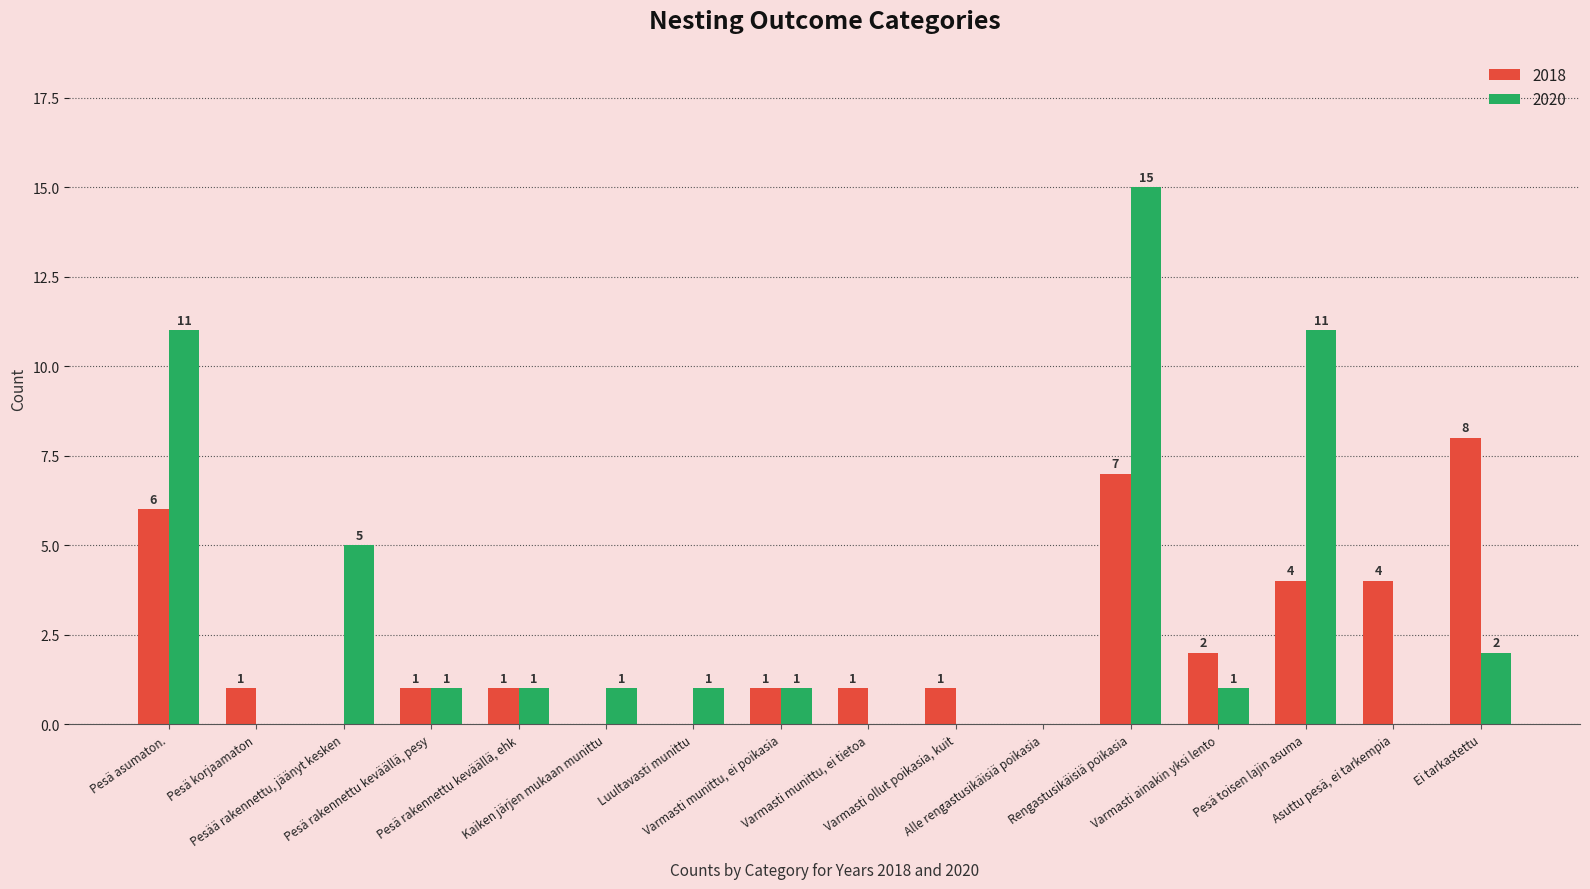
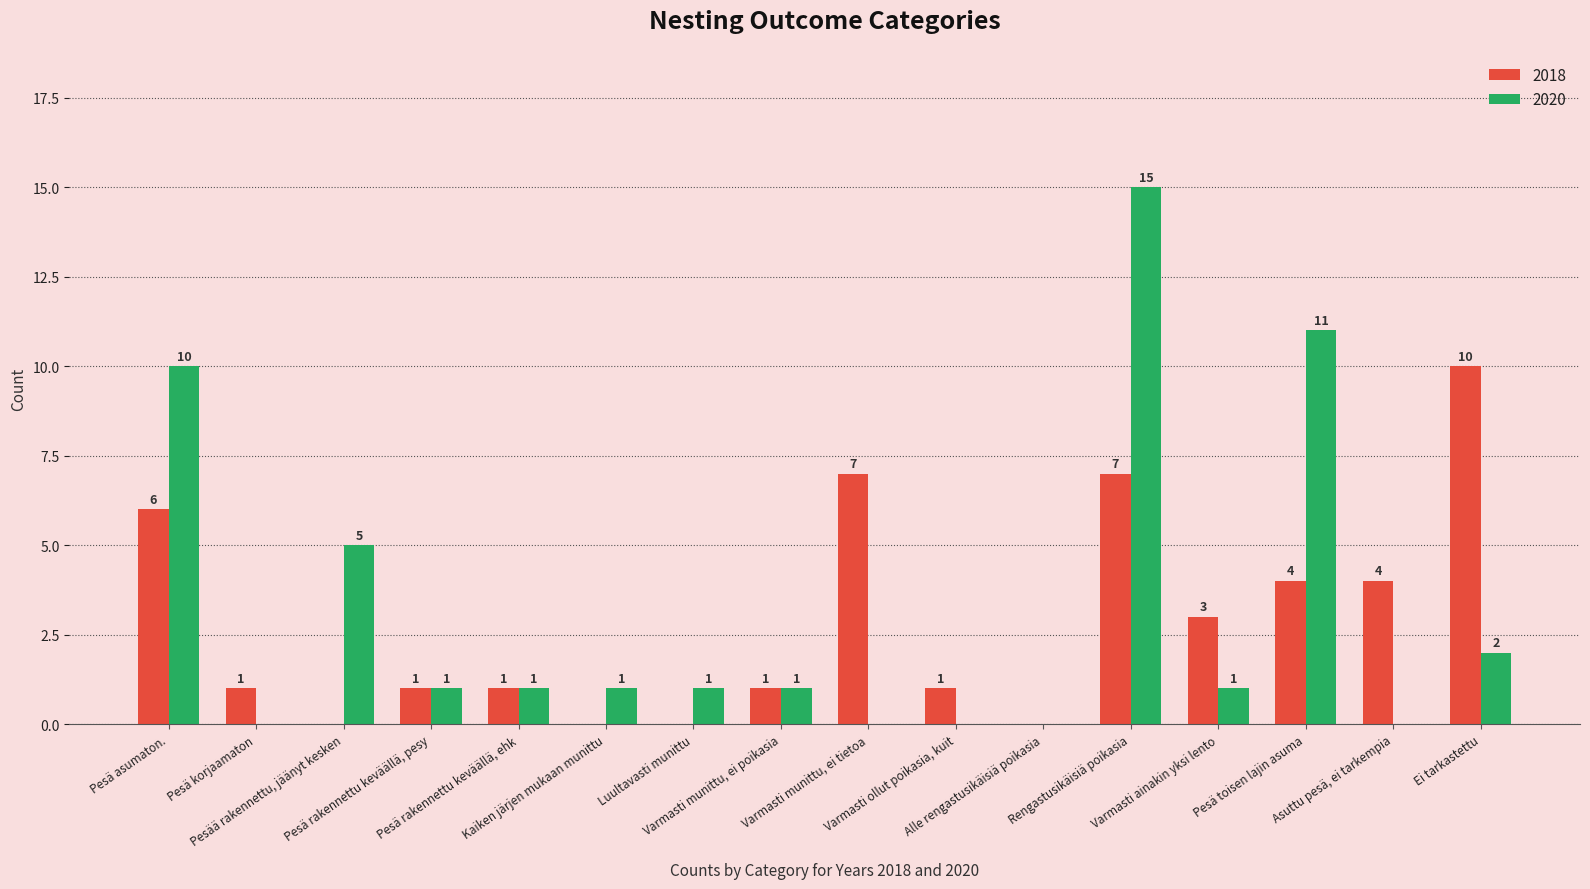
  {
    "2018": {
      "Pesä asumaton.": 6,
      "Pesä korjaamaton": 1,
      "Pesä rakennettu keväällä, pesy": 1,
      "Pesä rakennettu keväällä, ehk": 1,
      "Varmasti munittu, ei poikasia": 1,
-     "Varmasti munittu, ei tietoa": 1,
+     "Varmasti munittu, ei tietoa": 7,
      "Varmasti ollut poikasia, kuit": 1,
      "Rengastusikäisiä poikasia": 7,
-     "Varmasti ainakin yksi lento": 2,
+     "Varmasti ainakin yksi lento": 3,
      "Pesä toisen lajin asuma": 4,
      "Asuttu pesä, ei tarkempia": 4,
-     "Ei tarkastettu": 8
+     "Ei tarkastettu": 10
    },
    "2020": {
-     "Pesä asumaton.": 11,
+     "Pesä asumaton.": 10,
      "Pesää rakennettu, jäänyt kesken": 5,
      "Pesä rakennettu keväällä, pesy": 1,
      "Pesä rakennettu keväällä, ehk": 1,
      "Kaiken järjen mukaan munittu": 1,
      "Luultavasti munittu": 1,
      "Varmasti munittu, ei poikasia": 1,
      "Rengastusikäisiä poikasia": 15,
      "Varmasti ainakin yksi lento": 1,
      "Pesä toisen lajin asuma": 11,
      "Ei tarkastettu": 2
    }
  }
